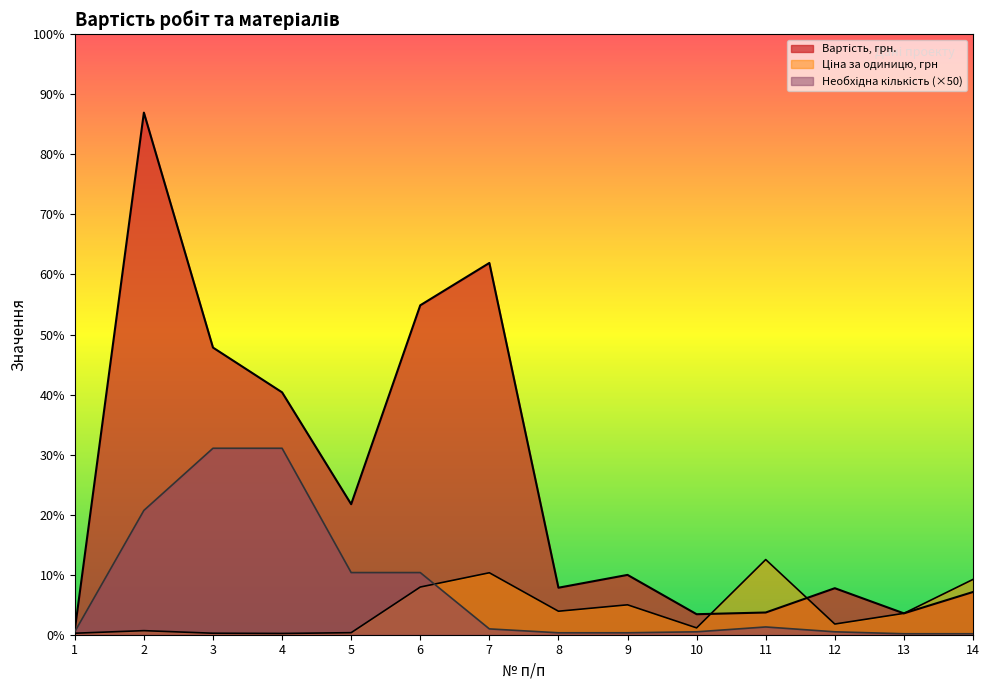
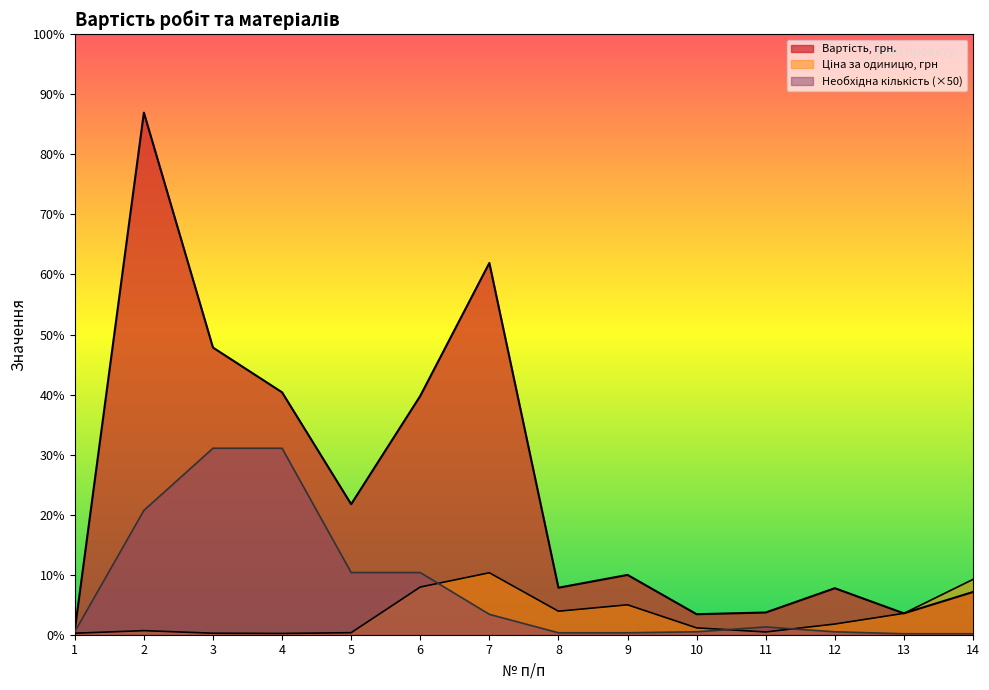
  {
    "Вартість, грн.": {
      "2": "87%",
      "3": "48%",
      "4": "40%",
      "5": "22%",
-     "6": "55%",
+     "6": "40%",
      "7": "62%",
      "8": "8%",
      "9": "10%",
      "10": "3%",
      "11": "4%",
      "12": "8%",
      "14": "7%"
    },
    "Ціна за одиницю, грн": {
      "2": "1%",
      "3": "0%",
      "4": "0%",
      "5": "0%",
      "6": "8%",
      "7": "10%",
      "8": "4%",
      "9": "5%",
      "10": "1%",
-     "11": "13%",
+     "11": "0%",
      "12": "2%",
      "14": "9%"
    },
    "Необхідна кількість (×50)": {
      "2": "21%",
      "3": "31%",
      "4": "31%",
      "5": "10%",
      "6": "10%",
-     "7": "1%",
+     "7": "3%",
      "8": "0%",
      "9": "0%",
      "10": "0%",
      "11": "1%",
      "12": "0%",
      "13": "0%",
      "14": "0%"
    }
  }
